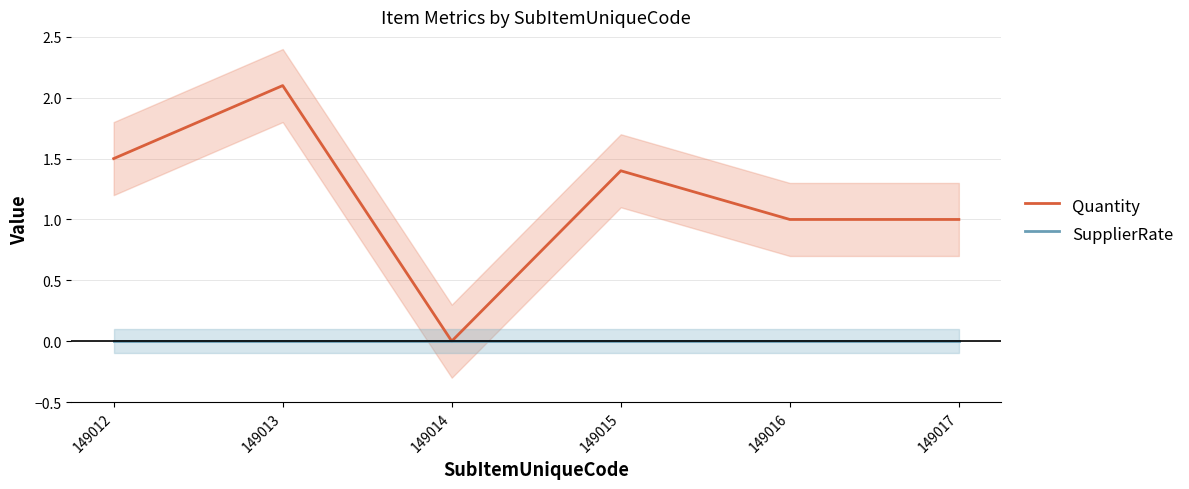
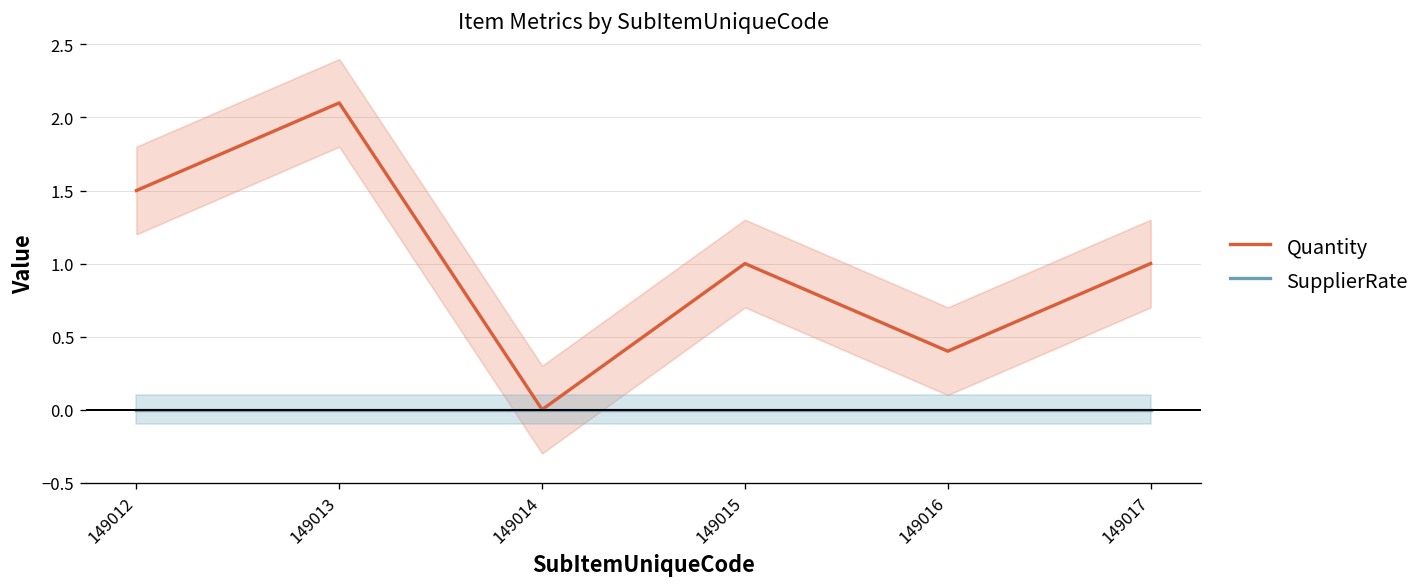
  {
    "Quantity": {
      "149012": 1.5,
      "149013": 2.1,
-     "149015": 1.4,
-     "149016": 1.0,
+     "149015": 1.0,
+     "149016": 0.4,
      "149017": 1.0
    }
  }
